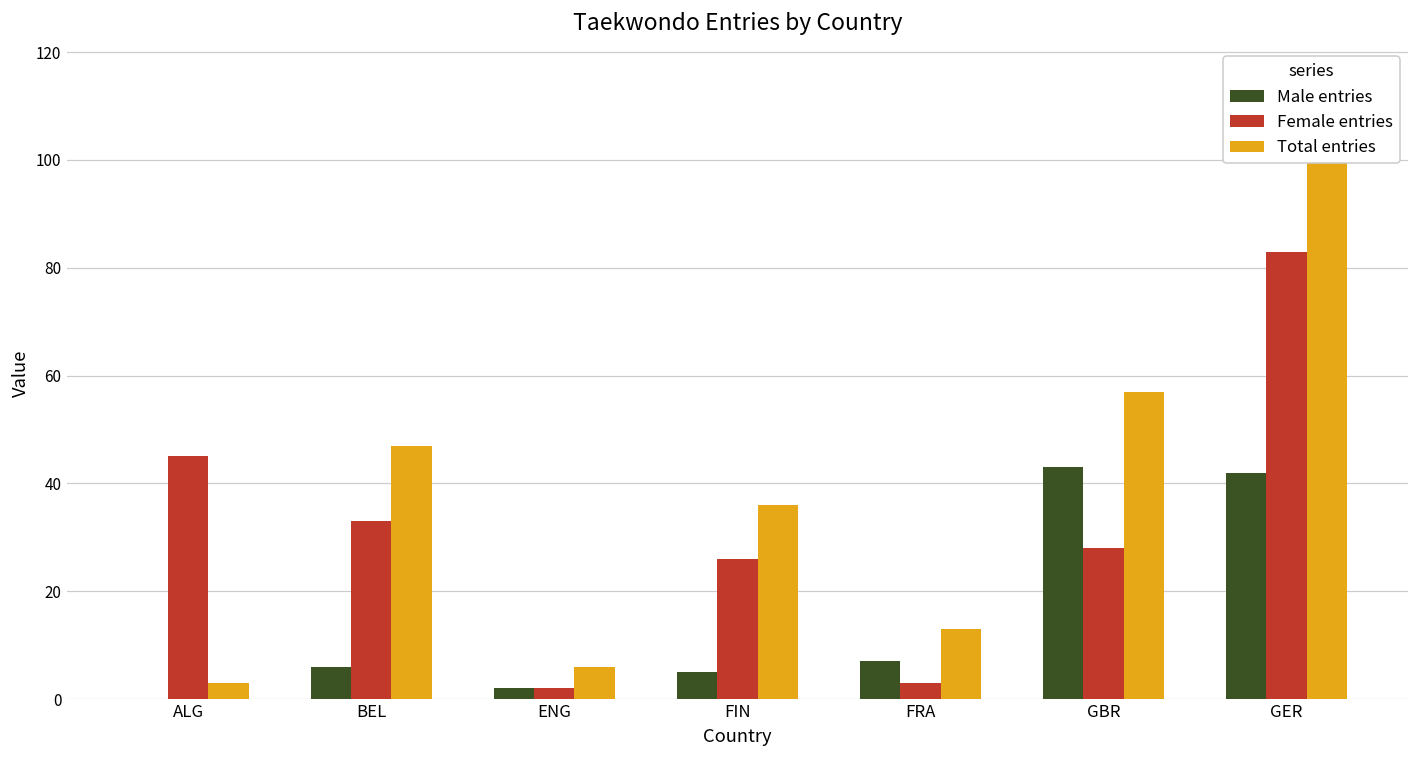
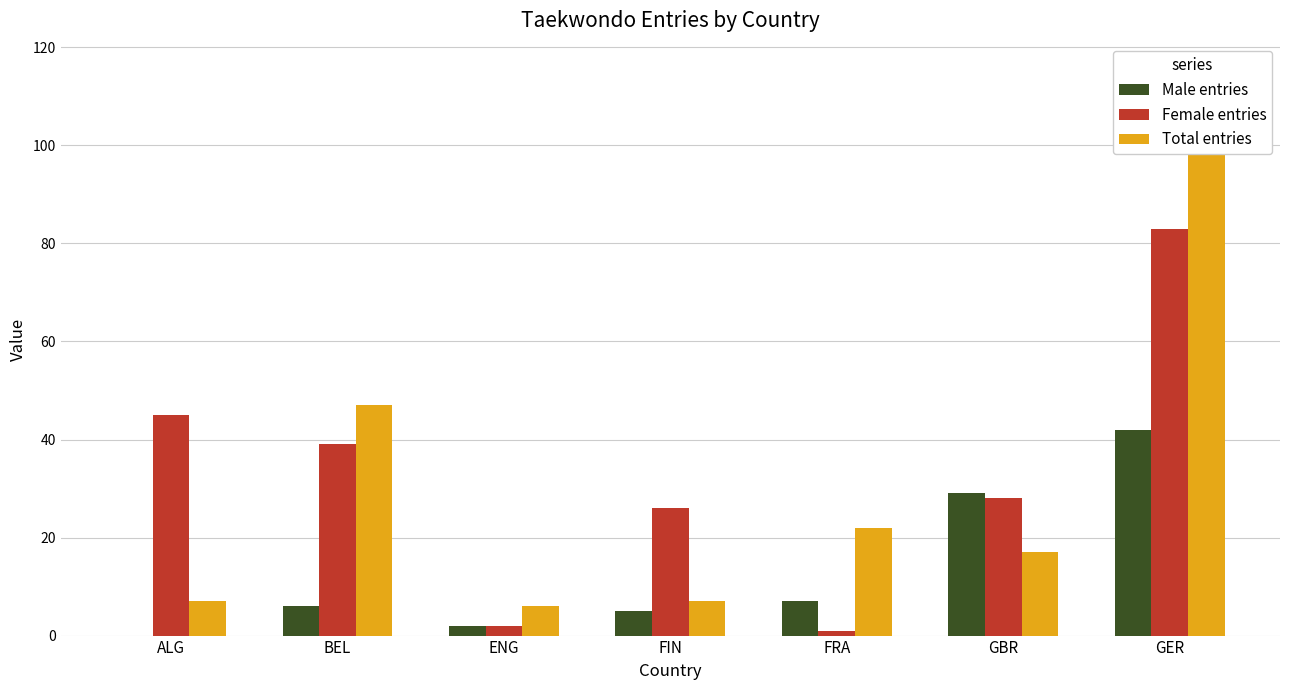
  {
    "Male entries": {
      "ALG": 0,
      "BEL": 6,
      "ENG": 2,
      "FIN": 5,
      "FRA": 7,
-     "GBR": 43,
+     "GBR": 29,
      "GER": 42
    },
    "Female entries": {
      "ALG": 45,
-     "BEL": 33,
+     "BEL": 39,
      "ENG": 2,
      "FIN": 26,
-     "FRA": 3,
+     "FRA": 1,
      "GBR": 28,
      "GER": 83
    },
    "Total entries": {
-     "ALG": 3,
+     "ALG": 7,
      "BEL": 47,
      "ENG": 6,
-     "FIN": 36,
-     "FRA": 13,
-     "GBR": 57
+     "FIN": 7,
+     "FRA": 22,
+     "GBR": 17
    }
  }
